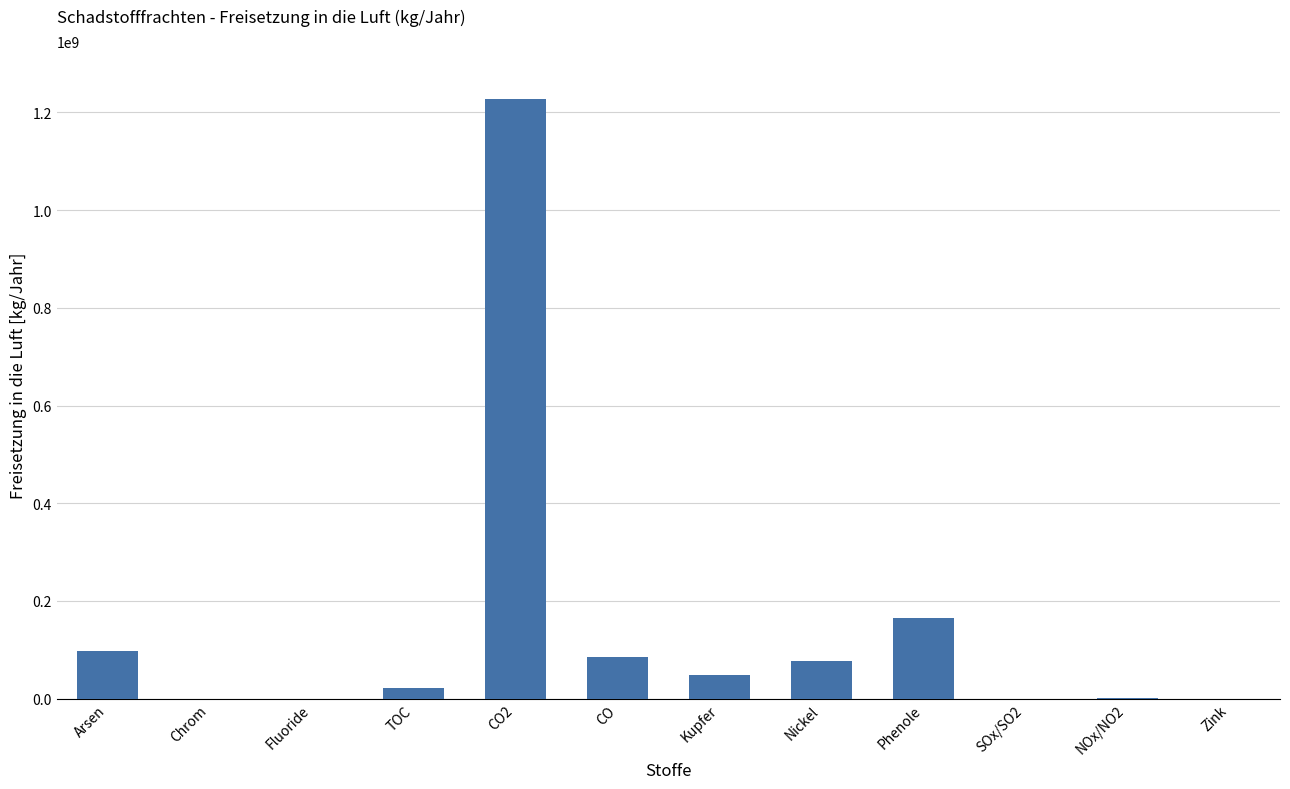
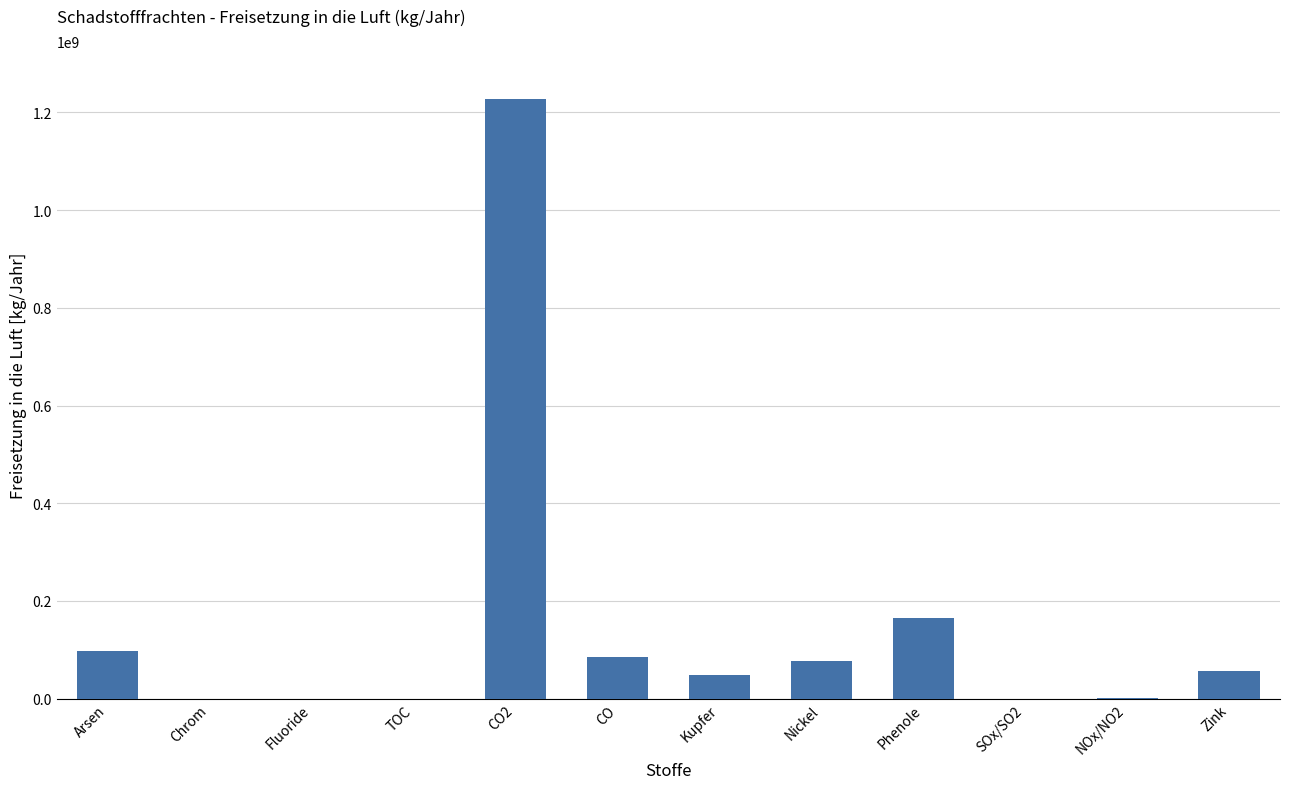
  {
    "Arsen": 100000000,
    "Fluoride": 0,
-   "TOC": 20000000,
+   "TOC": 0,
    "CO2": 1230000000,
    "CO": 80000000,
    "Kupfer": 50000000,
    "Nickel": 80000000,
    "Phenole": 170000000,
-   "Zink": 0
+   "Zink": 60000000
  }
